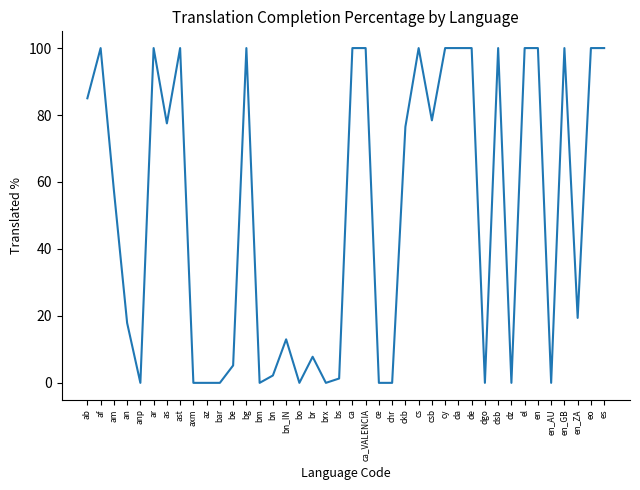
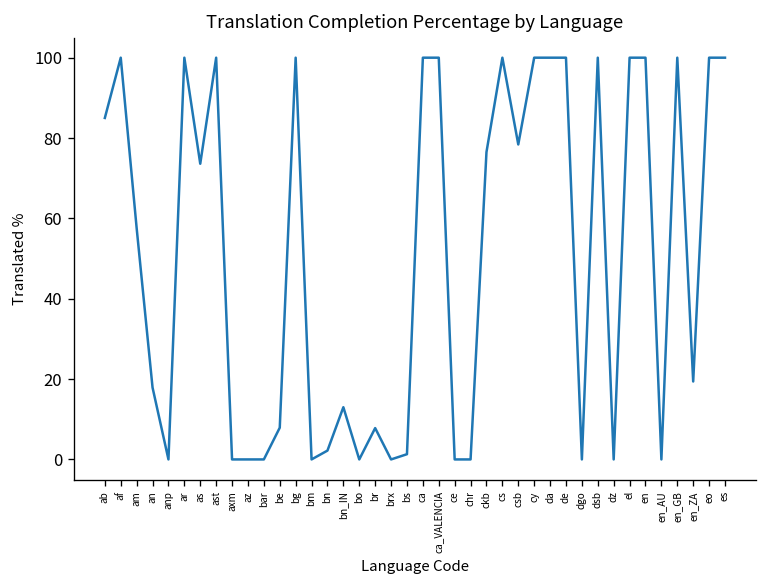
  {
    "ab": 85,
    "af": 100,
    "am": 58,
    "an": 18,
    "anp": 0,
    "ar": 100,
-   "as": 78,
+   "as": 74,
    "ast": 100,
    "axm": 0,
    "az": 0,
    "bar": 0,
-   "be": 5,
+   "be": 8,
    "bg": 100,
    "bm": 0,
    "bn": 2,
    "bn_IN": 13,
    "bo": 0,
    "br": 8,
    "brx": 0,
    "bs": 1,
    "ca": 100,
    "ca_VALENCIA": 100,
    "ce": 0,
    "chr": 0,
    "ckb": 77,
    "cs": 100,
    "csb": 78,
    "cy": 100,
    "da": 100,
    "de": 100,
    "dgo": 0,
    "dsb": 100,
    "dz": 0,
    "el": 100,
    "en": 100,
    "en_AU": 0,
    "en_GB": 100,
    "en_ZA": 19,
    "eo": 100,
    "es": 100
  }
